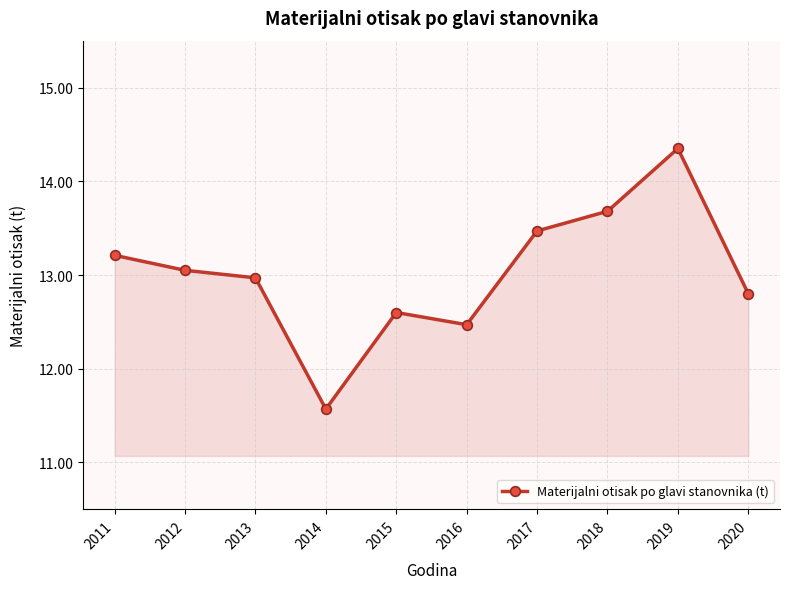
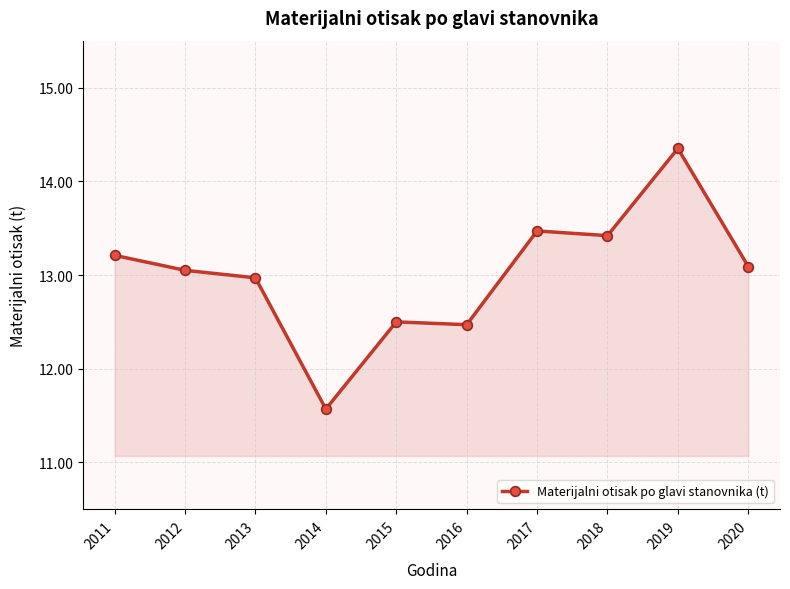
  {
    "2011": 13.2,
    "2012": 13.1,
    "2013": 13.0,
    "2014": 11.6,
-   "2015": 12.6,
+   "2015": 12.5,
    "2016": 12.5,
    "2017": 13.5,
-   "2018": 13.7,
+   "2018": 13.4,
    "2019": 14.4,
-   "2020": 12.8
+   "2020": 13.1
  }
